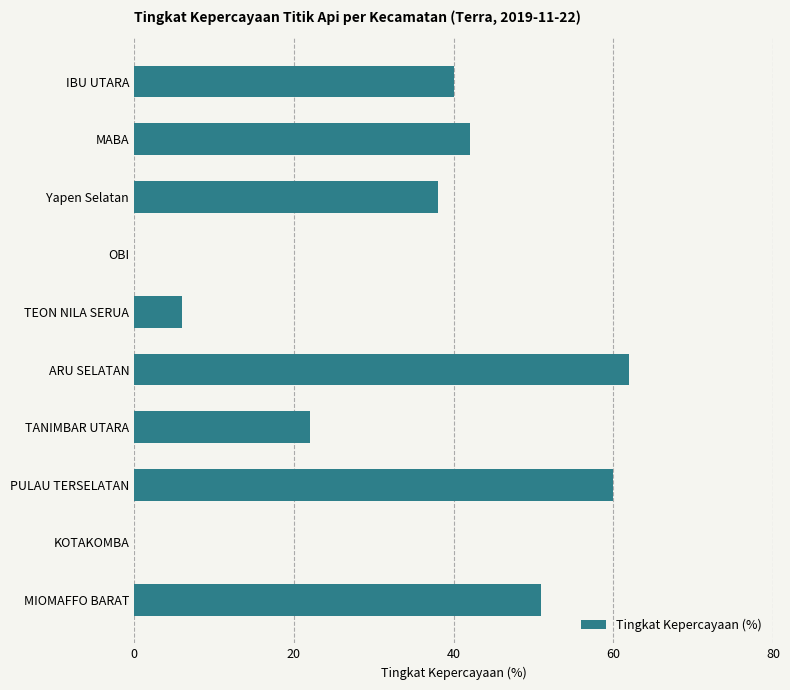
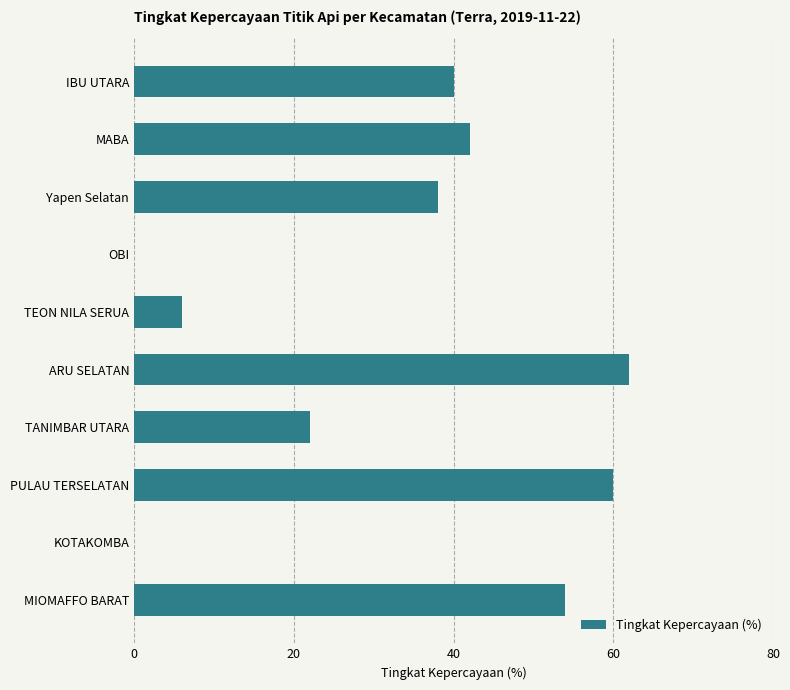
  {
    "IBU UTARA": 40,
    "MABA": 42,
    "Yapen Selatan": 38,
    "OBI": 0,
    "TEON NILA SERUA": 6,
    "ARU SELATAN": 62,
    "TANIMBAR UTARA": 22,
    "PULAU TERSELATAN": 60,
    "KOTAKOMBA": 0,
-   "MIOMAFFO BARAT": 51
+   "MIOMAFFO BARAT": 54
  }
